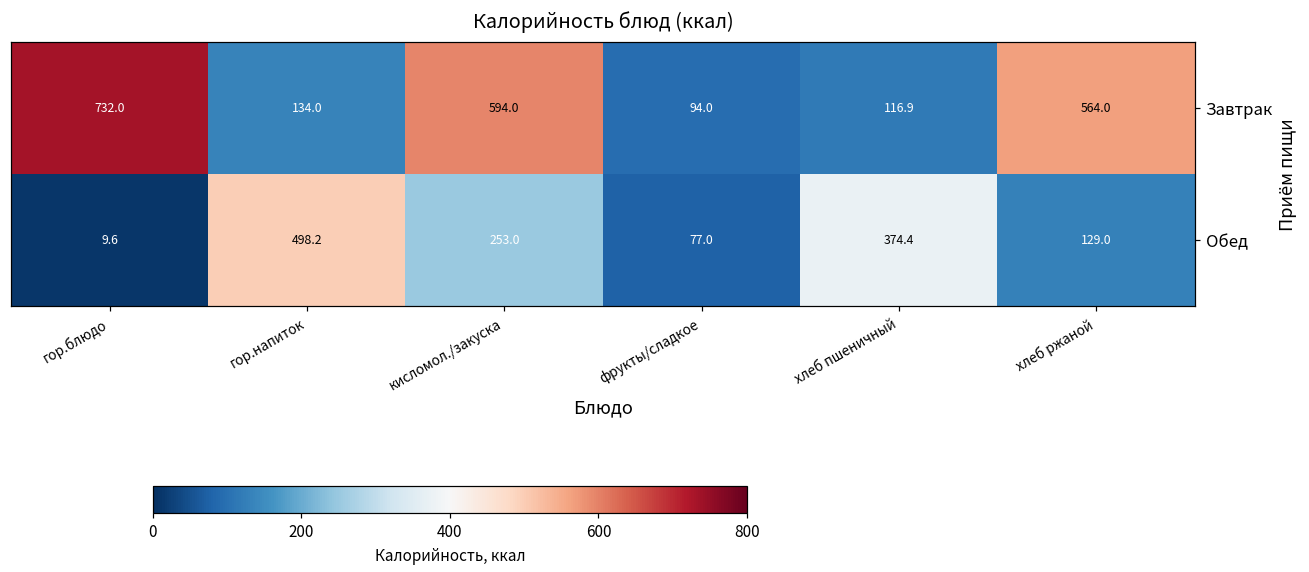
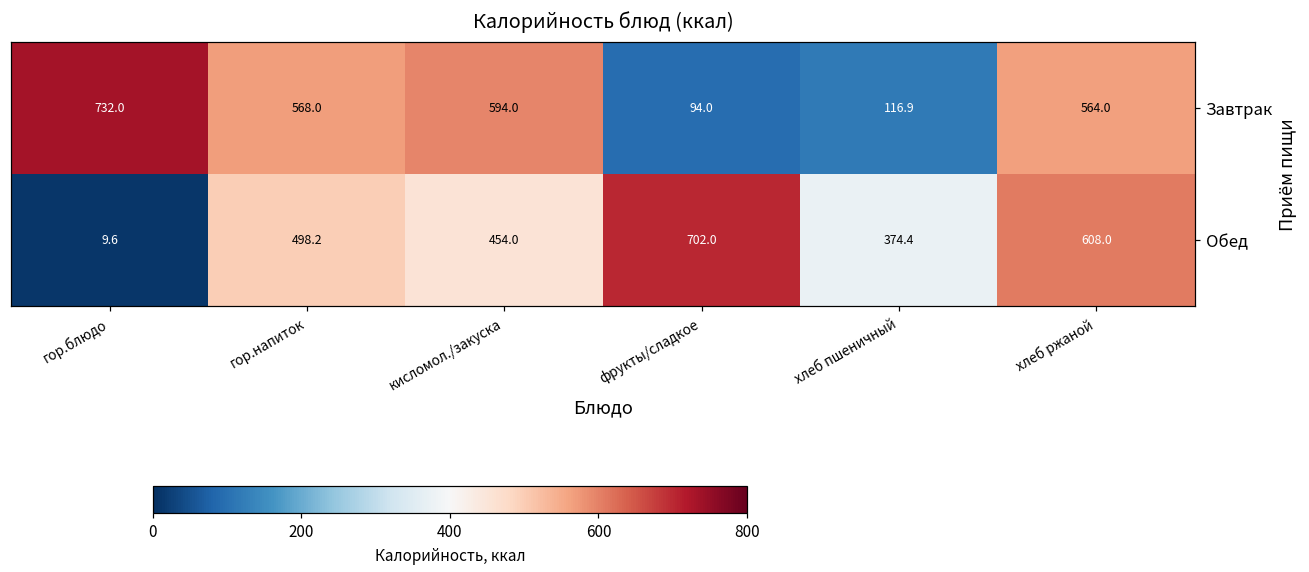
  {
    "Завтрак": {
      "гор.блюдо": 732.0,
-     "гор.напиток": 134.0,
+     "гор.напиток": 568.0,
      "кисломол./закуска": 594.0,
      "фрукты/сладкое": 94.0,
      "хлеб пшеничный": 116.9,
      "хлеб ржаной": 564.0
    },
    "Обед": {
      "гор.блюдо": 9.6,
      "гор.напиток": 498.2,
-     "кисломол./закуска": 253.0,
-     "фрукты/сладкое": 77.0,
+     "кисломол./закуска": 454.0,
+     "фрукты/сладкое": 702.0,
      "хлеб пшеничный": 374.4,
-     "хлеб ржаной": 129.0
+     "хлеб ржаной": 608.0
    }
  }
